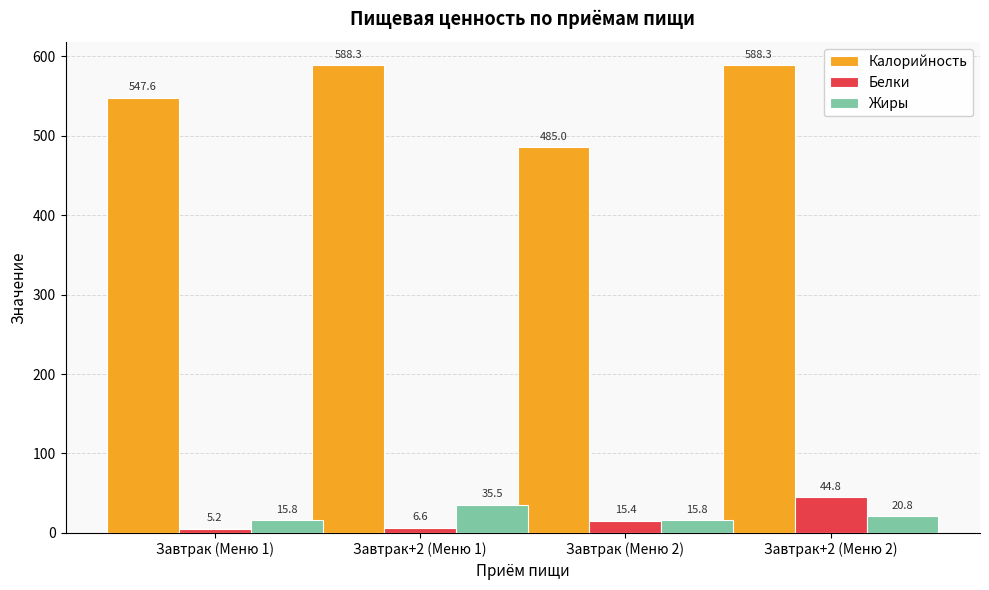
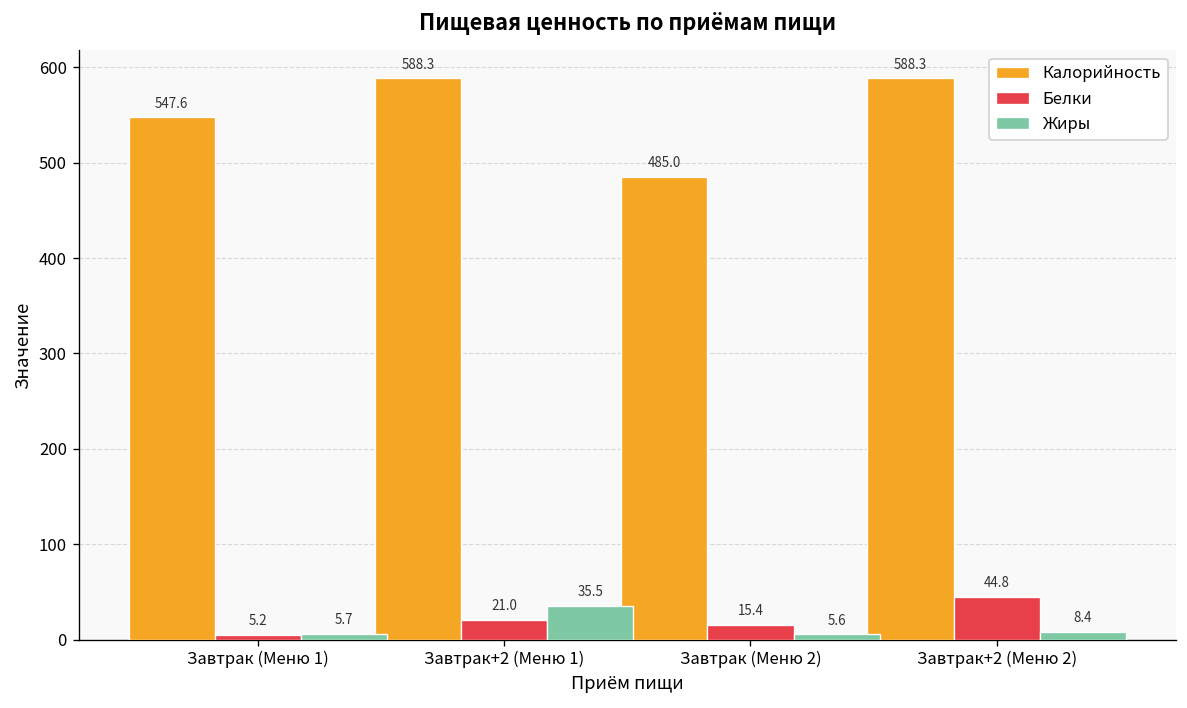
  {
    "Калорийность": {
      "Завтрак (Меню 1)": 547.6,
      "Завтрак+2 (Меню 1)": 588.3,
      "Завтрак (Меню 2)": 485.0,
      "Завтрак+2 (Меню 2)": 588.3
    },
    "Белки": {
      "Завтрак (Меню 1)": 5.2,
-     "Завтрак+2 (Меню 1)": 6.6,
+     "Завтрак+2 (Меню 1)": 21.0,
      "Завтрак (Меню 2)": 15.4,
      "Завтрак+2 (Меню 2)": 44.8
    },
    "Жиры": {
-     "Завтрак (Меню 1)": 15.8,
+     "Завтрак (Меню 1)": 5.7,
      "Завтрак+2 (Меню 1)": 35.5,
-     "Завтрак (Меню 2)": 15.8,
-     "Завтрак+2 (Меню 2)": 20.8
+     "Завтрак (Меню 2)": 5.6,
+     "Завтрак+2 (Меню 2)": 8.4
    }
  }
